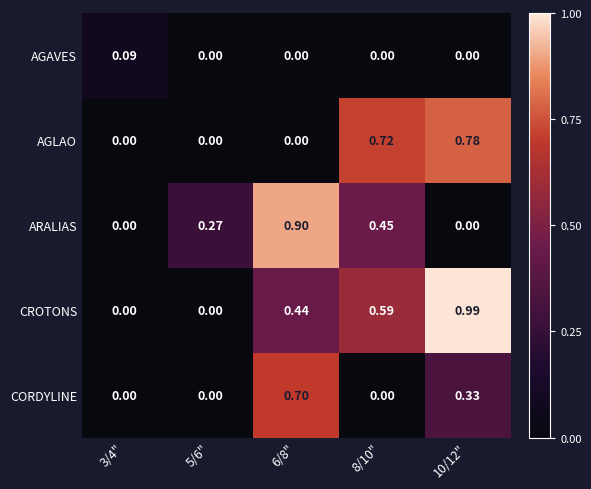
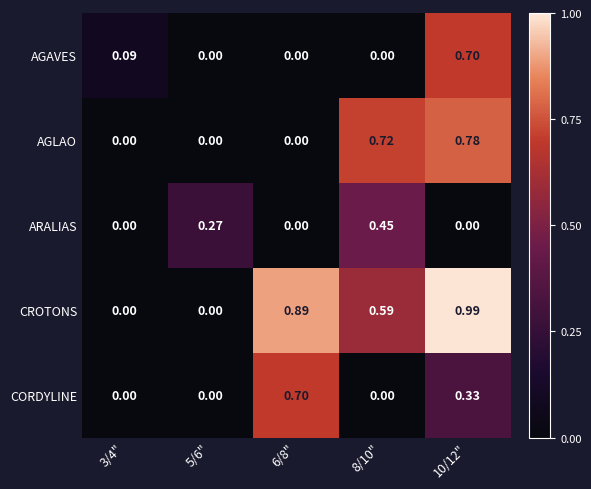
  {
    "AGAVES": {
      "3/4\"": 0.09,
      "5/6\"": 0.00,
      "6/8\"": 0.00,
      "8/10\"": 0.00,
-     "10/12\"": 0.00
+     "10/12\"": 0.70
    },
    "AGLAO": {
      "3/4\"": 0.00,
      "5/6\"": 0.00,
      "6/8\"": 0.00,
      "8/10\"": 0.72,
      "10/12\"": 0.78
    },
    "ARALIAS": {
      "3/4\"": 0.00,
      "5/6\"": 0.27,
-     "6/8\"": 0.90,
+     "6/8\"": 0.00,
      "8/10\"": 0.45,
      "10/12\"": 0.00
    },
    "CROTONS": {
      "3/4\"": 0.00,
      "5/6\"": 0.00,
-     "6/8\"": 0.44,
+     "6/8\"": 0.89,
      "8/10\"": 0.59,
      "10/12\"": 0.99
    },
    "CORDYLINE": {
      "3/4\"": 0.00,
      "5/6\"": 0.00,
      "6/8\"": 0.70,
      "8/10\"": 0.00,
      "10/12\"": 0.33
    }
  }
